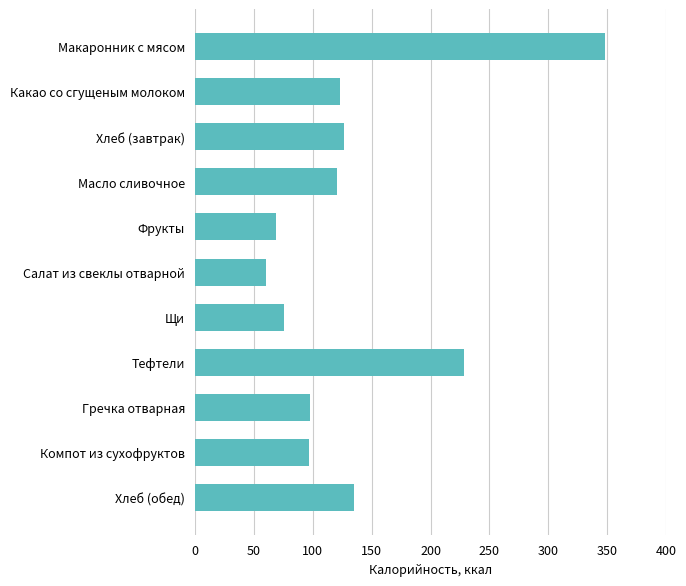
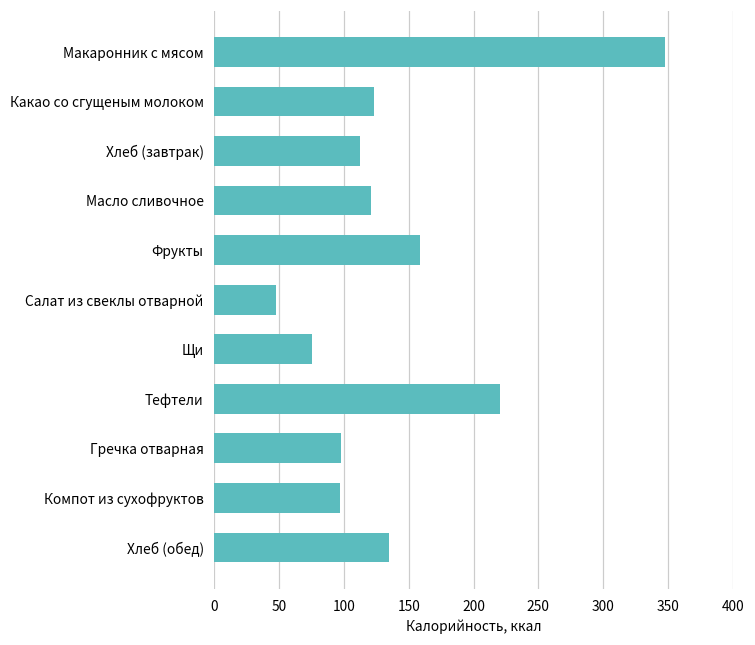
  {
    "Макаронник с мясом": 348,
    "Какао со сгущеным молоком": 123,
-   "Хлеб (завтрак)": 127,
+   "Хлеб (завтрак)": 112,
    "Масло сливочное": 121,
-   "Фрукты": 69,
-   "Салат из свеклы отварной": 60,
+   "Фрукты": 158,
+   "Салат из свеклы отварной": 47,
    "Щи": 76,
-   "Тефтели": 228,
+   "Тефтели": 221,
    "Гречка отварная": 98,
    "Компот из сухофруктов": 97,
    "Хлеб (обед)": 135
  }
